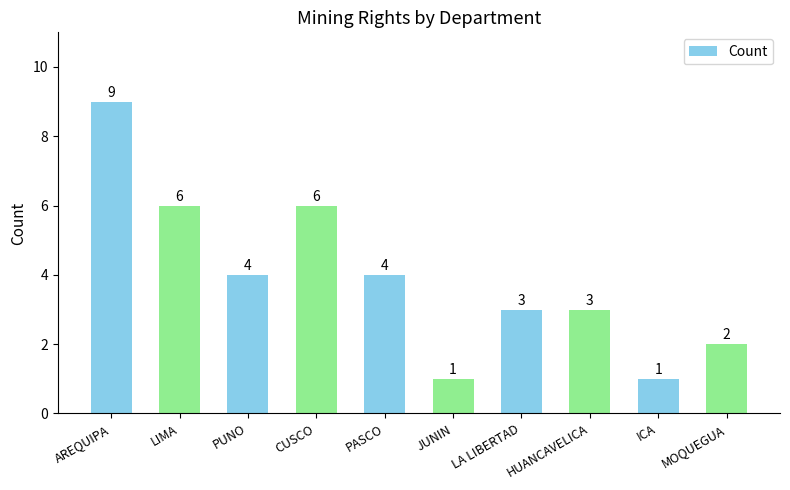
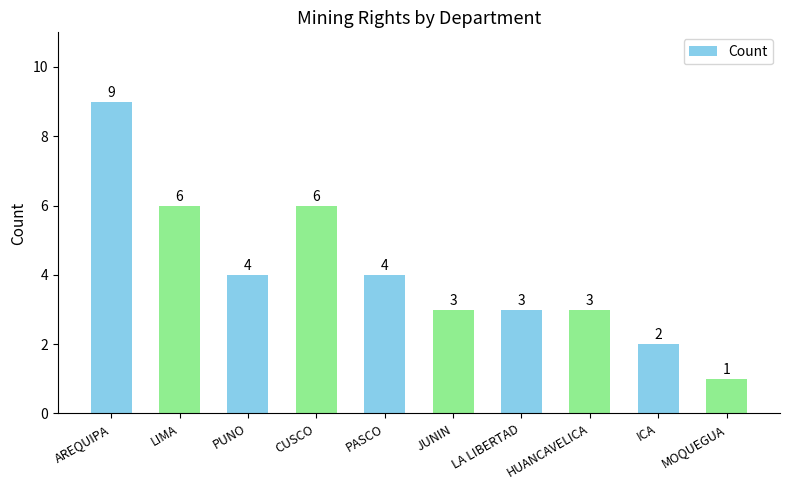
  {
    "AREQUIPA": 9,
    "LIMA": 6,
    "PUNO": 4,
    "CUSCO": 6,
    "PASCO": 4,
-   "JUNIN": 1,
+   "JUNIN": 3,
    "LA LIBERTAD": 3,
    "HUANCAVELICA": 3,
-   "ICA": 1,
-   "MOQUEGUA": 2
+   "ICA": 2,
+   "MOQUEGUA": 1
  }
